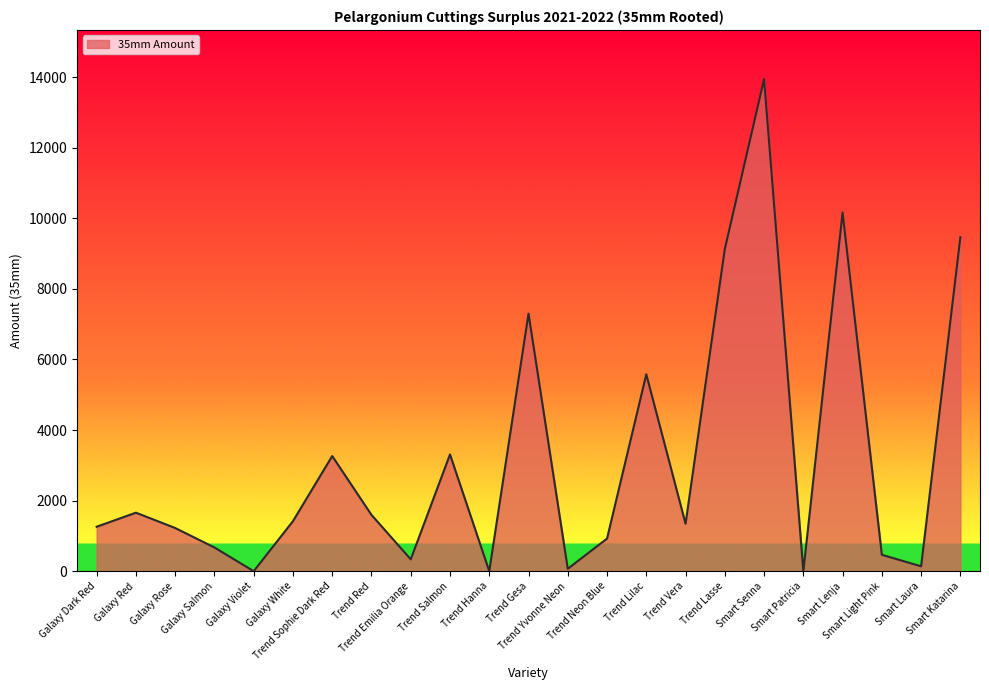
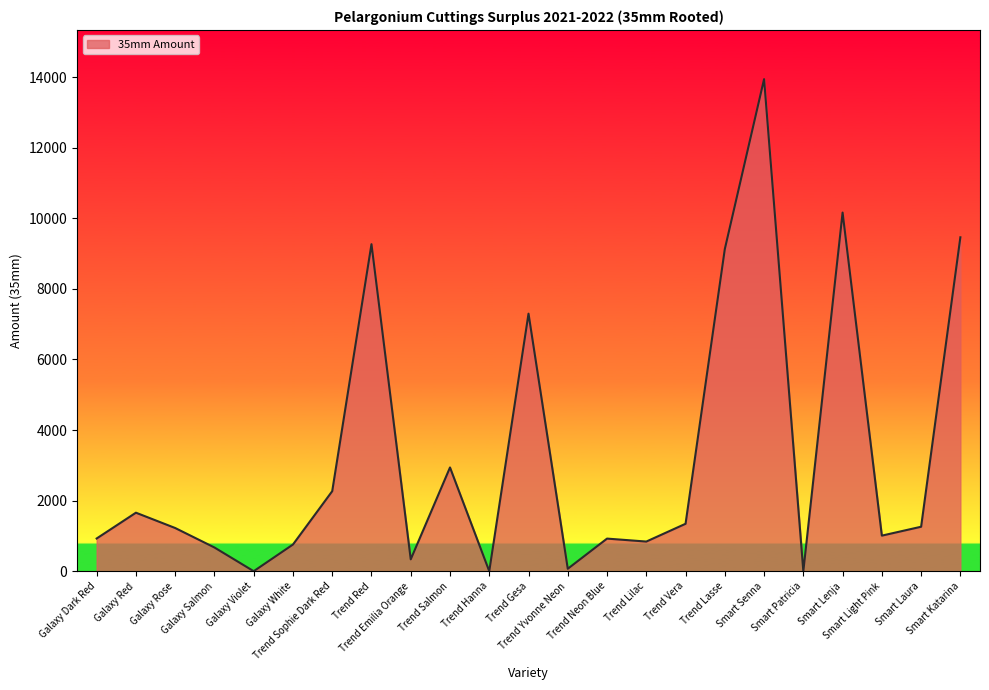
  {
-   "Galaxy Dark Red": 1300,
+   "Galaxy Dark Red": 900,
    "Galaxy Red": 1700,
    "Galaxy Rose": 1200,
    "Galaxy Salmon": 700,
    "Galaxy Violet": 0,
-   "Galaxy White": 1400,
-   "Trend Sophie Dark Red": 3300,
-   "Trend Red": 1600,
+   "Galaxy White": 800,
+   "Trend Sophie Dark Red": 2300,
+   "Trend Red": 9300,
    "Trend Emilia Orange": 300,
-   "Trend Salmon": 3300,
+   "Trend Salmon": 2900,
    "Trend Hanna": 0,
    "Trend Gesa": 7300,
    "Trend Yvonne Neon": 100,
    "Trend Neon Blue": 900,
-   "Trend Lilac": 5600,
+   "Trend Lilac": 800,
    "Trend Vera": 1300,
    "Trend Lasse": 9100,
    "Smart Senna": 13900,
    "Smart Patricia": 0,
    "Smart Lenja": 10200,
-   "Smart Light Pink": 500,
-   "Smart Laura": 100,
+   "Smart Light Pink": 1000,
+   "Smart Laura": 1300,
    "Smart Katarina": 9500
  }
